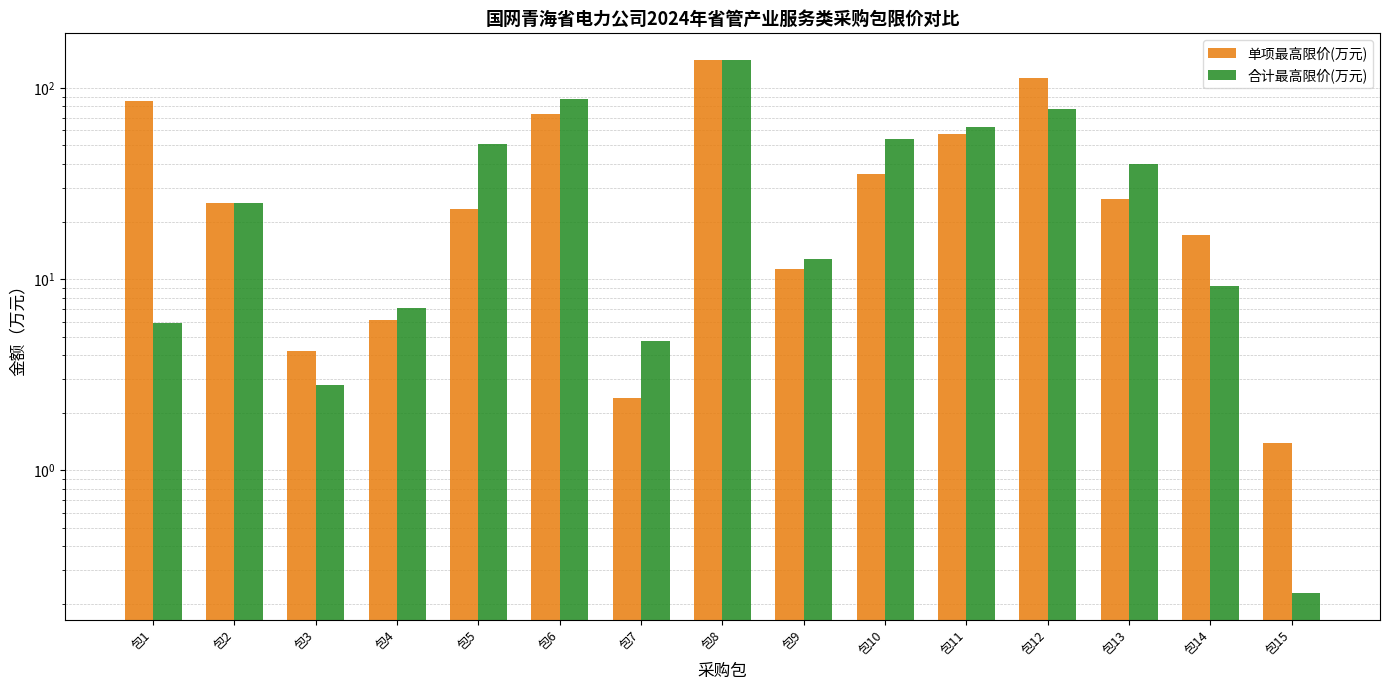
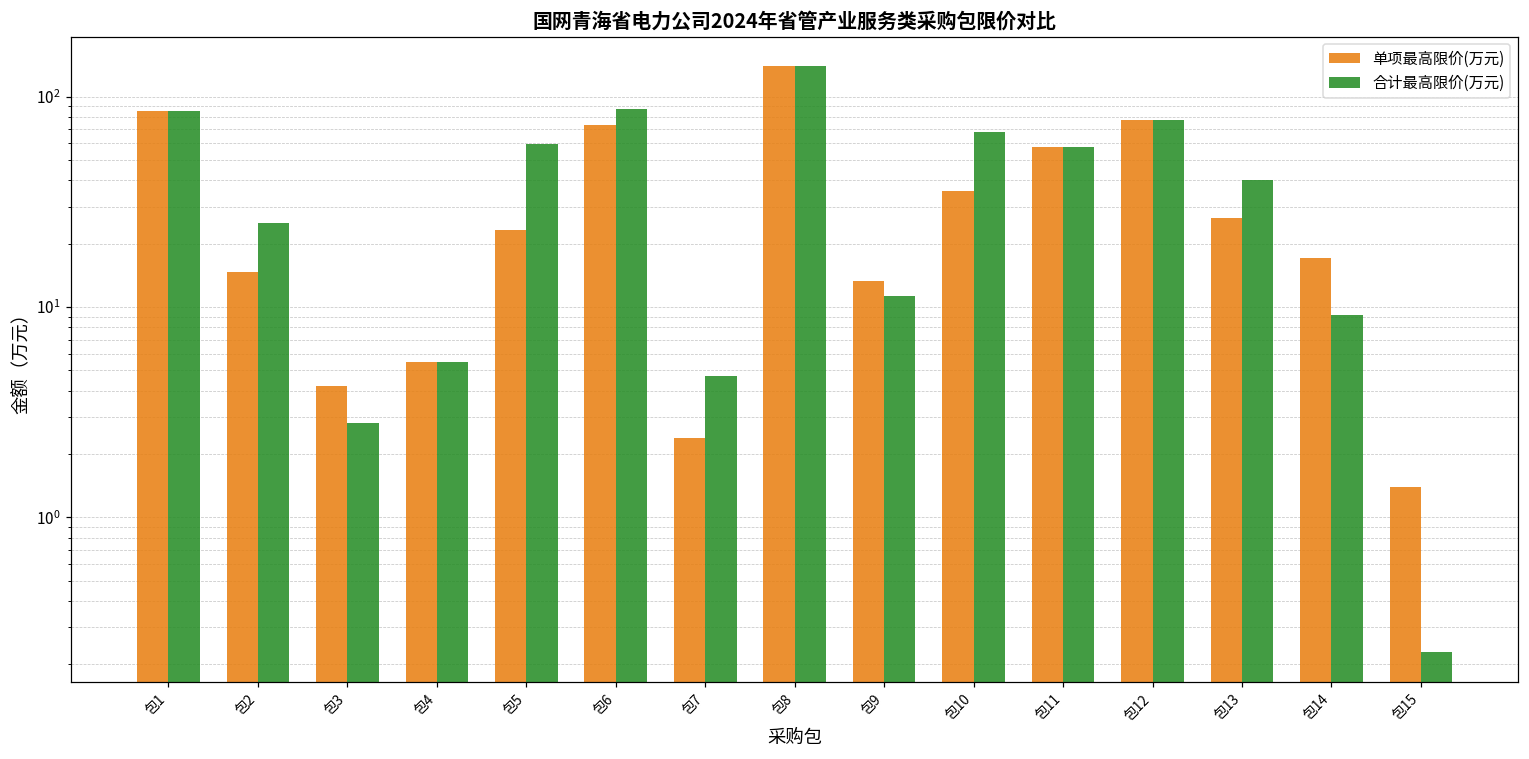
  {
    "单项最高限价(万元)": {
      "包1": 90,
-     "包2": 25,
+     "包2": 15,
      "包3": 4.2,
-     "包4": 6.1,
+     "包4": 5.5,
      "包5": 23,
      "包6": 73,
      "包7": 2.4,
      "包8": 140,
-     "包9": 11,
+     "包9": 13,
      "包10": 35,
      "包11": 57,
-     "包12": 110,
+     "包12": 78,
      "包13": 26,
      "包14": 17,
      "包15": 1.4
    },
    "合计最高限价(万元)": {
-     "包1": 5.9,
+     "包1": 90,
      "包2": 25,
      "包3": 2.8,
-     "包4": 7.1,
-     "包5": 51,
+     "包4": 5.5,
+     "包5": 60,
      "包6": 90,
      "包7": 4.7,
      "包8": 140,
-     "包9": 13,
-     "包10": 54,
-     "包11": 63,
+     "包9": 11,
+     "包10": 68,
+     "包11": 57,
      "包12": 78,
      "包13": 40,
      "包14": 9,
      "包15": 0.23
    }
  }
